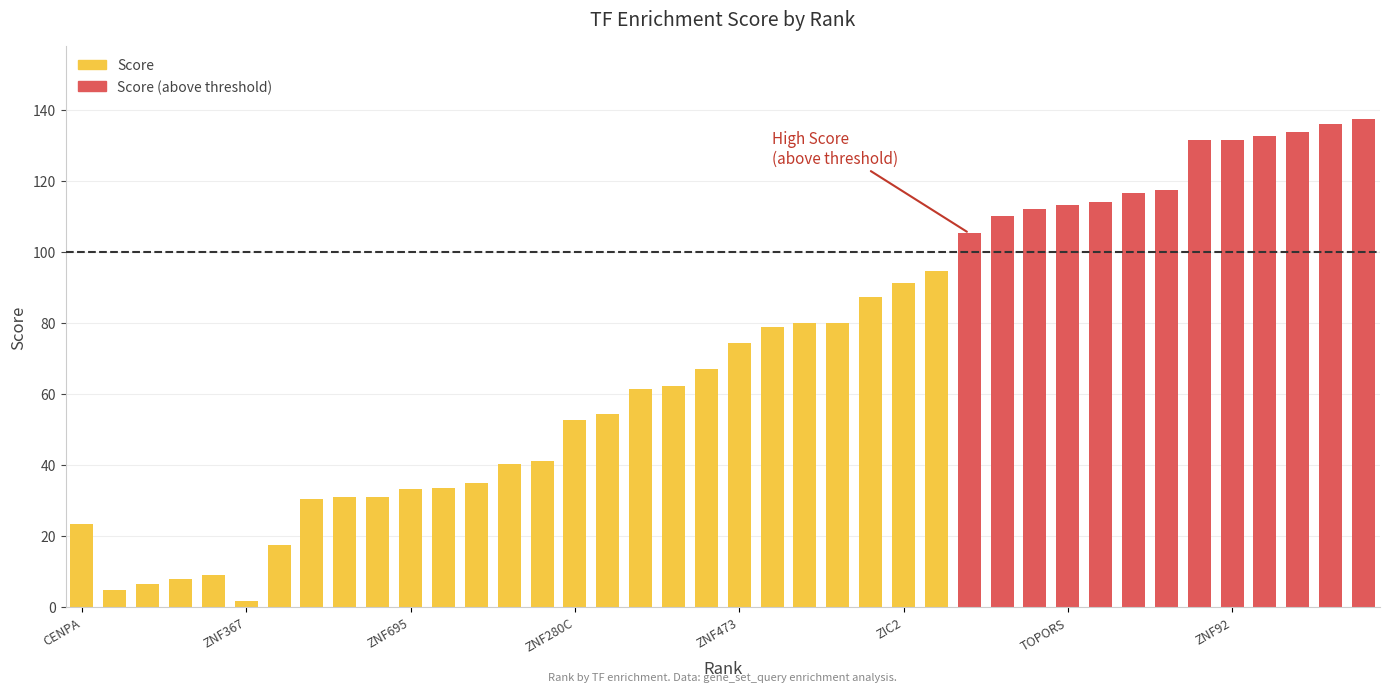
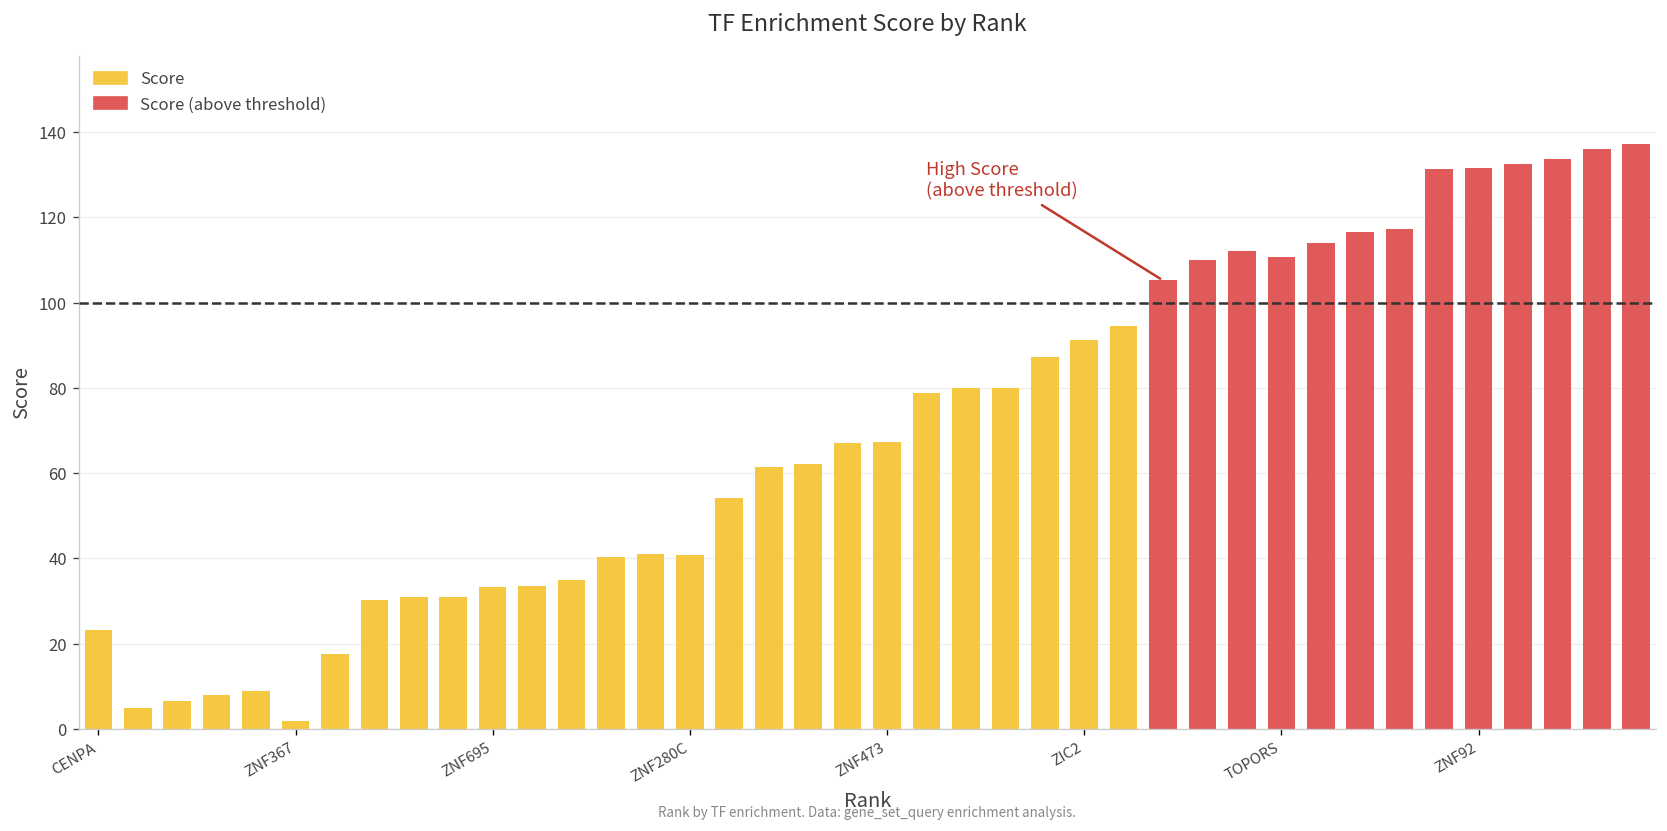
  {
    "CENPA": 23,
    "ZNF367": 2,
    "ZNF695": 33,
-   "ZNF280C": 53,
-   "ZNF473": 74,
+   "ZNF280C": 41,
+   "ZNF473": 67,
    "ZIC2": 91,
-   "TOPORS": 113,
+   "TOPORS": 111,
    "ZNF92": 132
  }
